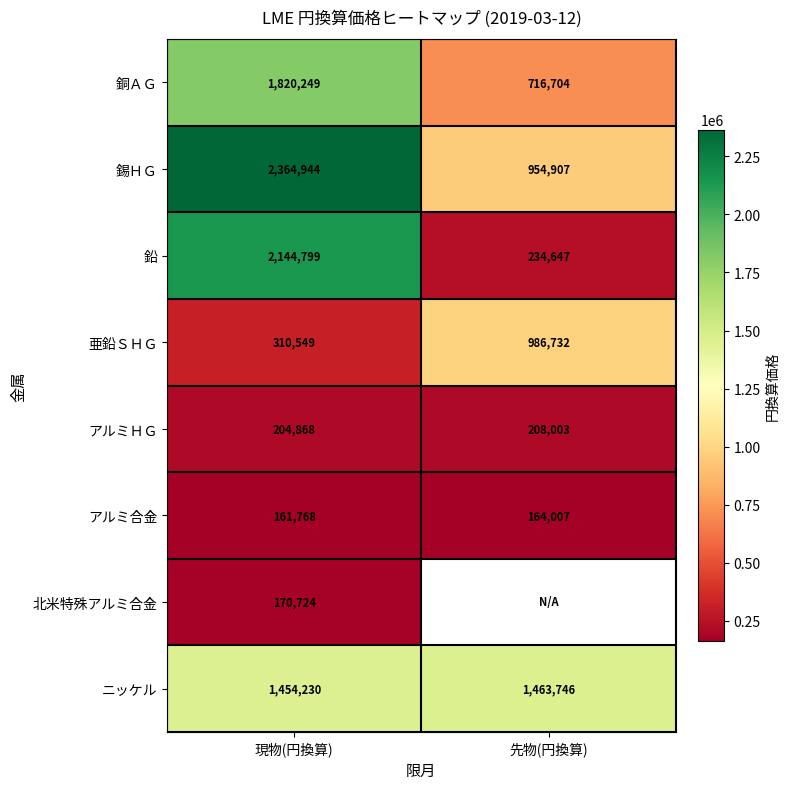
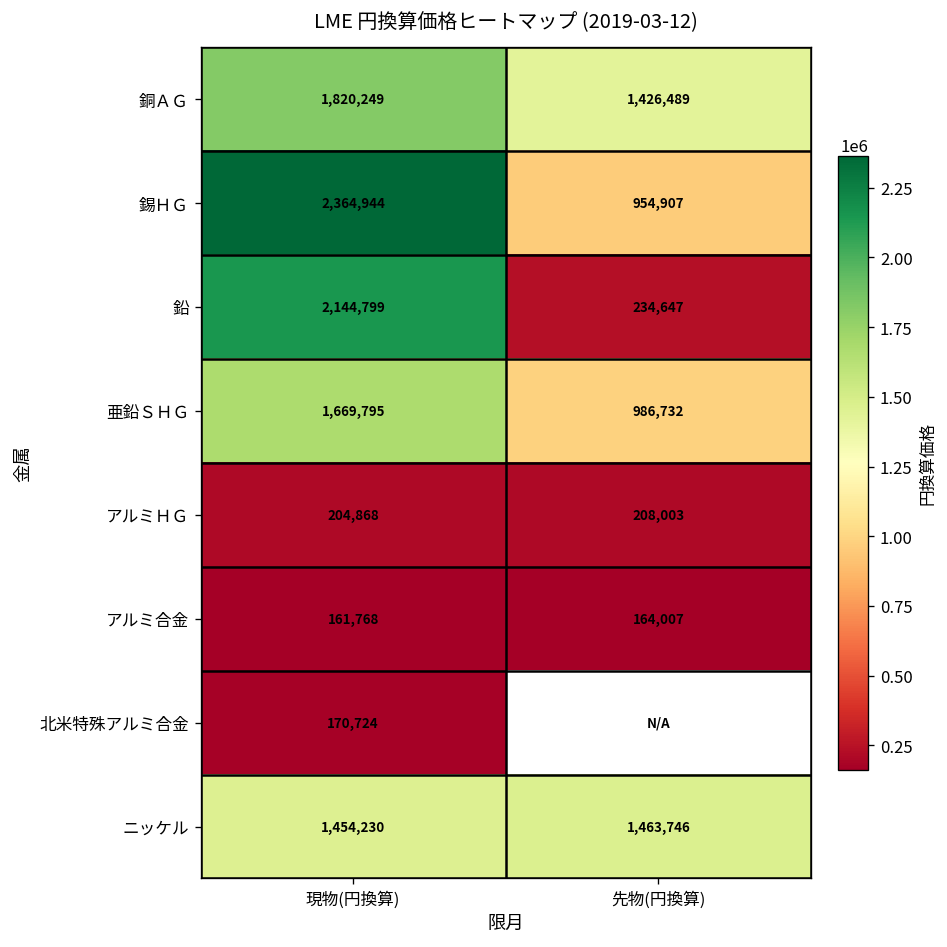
  {
    "銅ＡＧ": {
      "現物(円換算)": "1,820,249",
-     "先物(円換算)": "716,704"
+     "先物(円換算)": "1,426,489"
    },
    "錫ＨＧ": {
      "現物(円換算)": "2,364,944",
      "先物(円換算)": "954,907"
    },
    "鉛": {
      "現物(円換算)": "2,144,799",
      "先物(円換算)": "234,647"
    },
    "亜鉛ＳＨＧ": {
-     "現物(円換算)": "310,549",
+     "現物(円換算)": "1,669,795",
      "先物(円換算)": "986,732"
    },
    "アルミＨＧ": {
      "現物(円換算)": "204,868",
      "先物(円換算)": "208,003"
    },
    "アルミ合金": {
      "現物(円換算)": "161,768",
      "先物(円換算)": "164,007"
    },
    "北米特殊アルミ合金": {
      "現物(円換算)": "170,724"
    },
    "ニッケル": {
      "現物(円換算)": "1,454,230",
      "先物(円換算)": "1,463,746"
    }
  }
